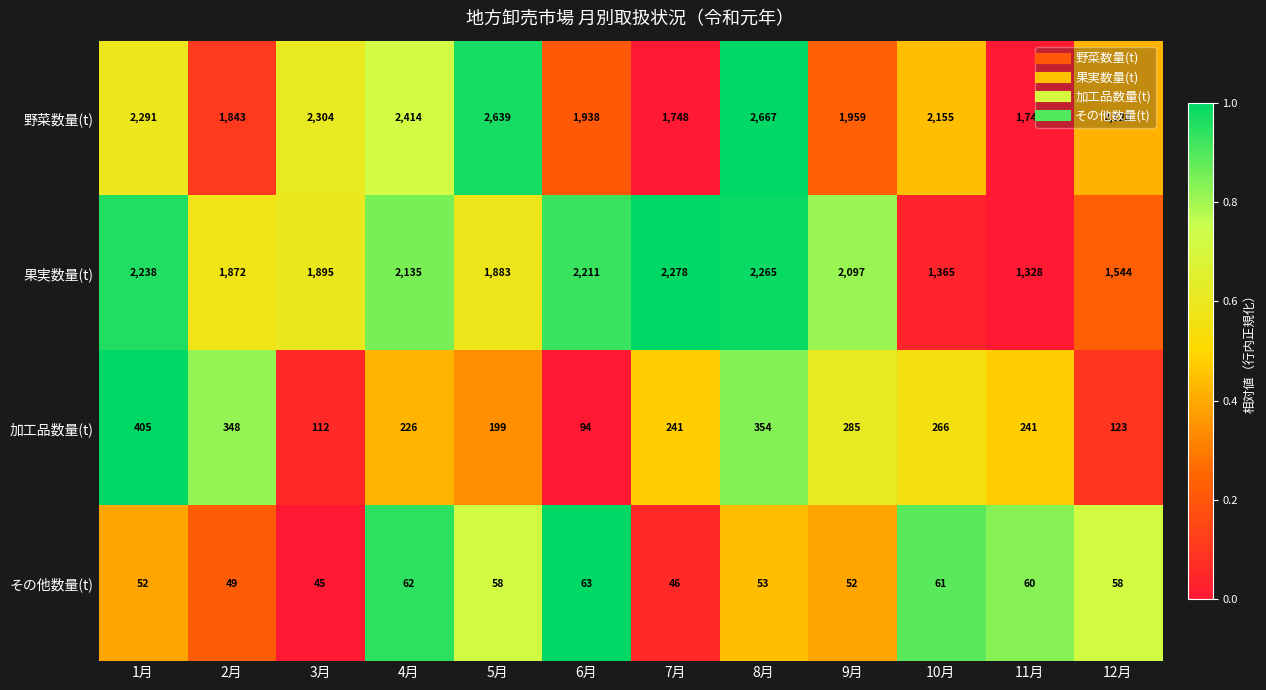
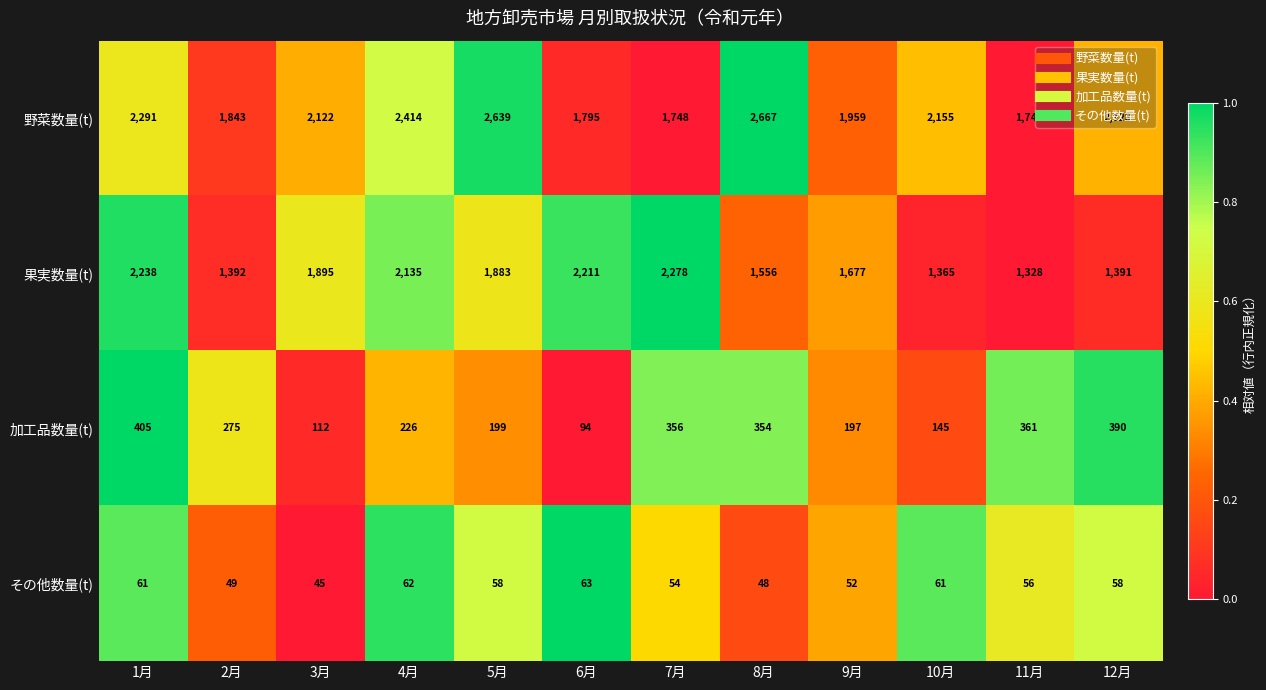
  {
    "野菜数量(t)": {
      "1月": "2,291",
      "2月": "1,843",
-     "3月": "2,304",
+     "3月": "2,122",
      "4月": "2,414",
      "5月": "2,639",
-     "6月": "1,938",
+     "6月": "1,795",
      "7月": "1,748",
      "8月": "2,667",
      "9月": "1,959",
      "10月": "2,155"
    },
    "果実数量(t)": {
      "1月": "2,238",
-     "2月": "1,872",
+     "2月": "1,392",
      "3月": "1,895",
      "4月": "2,135",
      "5月": "1,883",
      "6月": "2,211",
      "7月": "2,278",
-     "8月": "2,265",
-     "9月": "2,097",
+     "8月": "1,556",
+     "9月": "1,677",
      "10月": "1,365",
      "11月": "1,328",
-     "12月": "1,544"
+     "12月": "1,391"
    },
    "加工品数量(t)": {
      "1月": "405",
-     "2月": "348",
+     "2月": "275",
      "3月": "112",
      "4月": "226",
      "5月": "199",
      "6月": "94",
-     "7月": "241",
+     "7月": "356",
      "8月": "354",
-     "9月": "285",
-     "10月": "266",
-     "11月": "241",
-     "12月": "123"
+     "9月": "197",
+     "10月": "145",
+     "11月": "361",
+     "12月": "390"
    },
    "その他数量(t)": {
-     "1月": "52",
+     "1月": "61",
      "2月": "49",
      "3月": "45",
      "4月": "62",
      "5月": "58",
      "6月": "63",
-     "7月": "46",
-     "8月": "53",
+     "7月": "54",
+     "8月": "48",
      "9月": "52",
      "10月": "61",
-     "11月": "60",
+     "11月": "56",
      "12月": "58"
    }
  }
